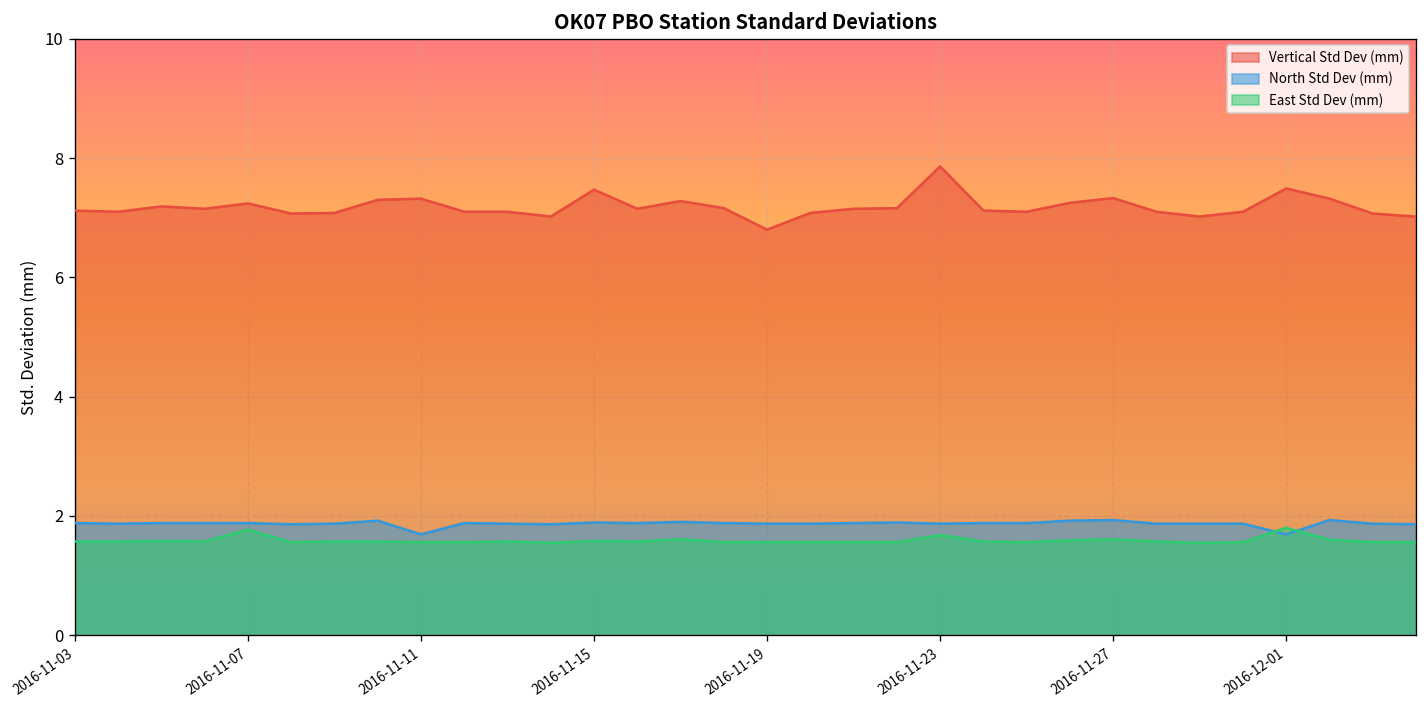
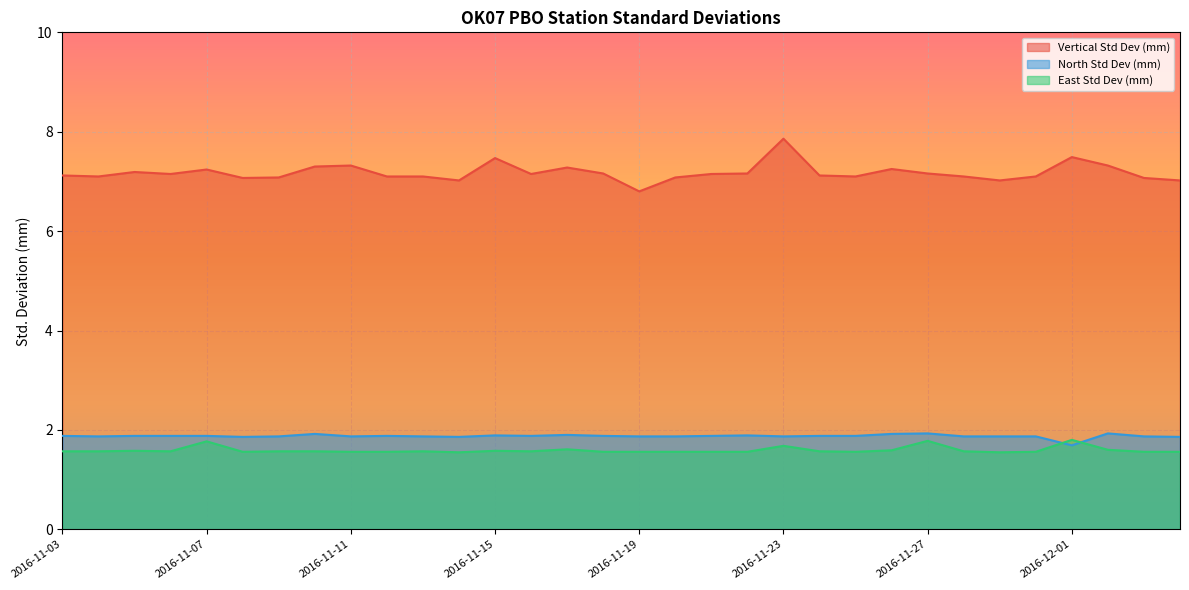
  {
    "Vertical Std Dev (mm)": {
      "2016-11-03": 7.1,
      "2016-11-07": 7.2,
      "2016-11-11": 7.3,
      "2016-11-15": 7.5,
      "2016-11-19": 6.8,
      "2016-11-23": 7.9,
-     "2016-11-27": 7.3,
+     "2016-11-27": 7.2,
      "2016-12-01": 7.5
    },
    "North Std Dev (mm)": {
      "2016-11-03": 1.9,
      "2016-11-07": 1.9,
-     "2016-11-11": 1.7,
+     "2016-11-11": 1.9,
      "2016-11-15": 1.9,
      "2016-11-19": 1.9,
      "2016-11-23": 1.9,
      "2016-11-27": 1.9,
      "2016-12-01": 1.7
    },
    "East Std Dev (mm)": {
      "2016-11-03": 1.6,
      "2016-11-07": 1.8,
      "2016-11-11": 1.6,
      "2016-11-15": 1.6,
      "2016-11-19": 1.6,
      "2016-11-23": 1.7,
-     "2016-11-27": 1.6,
+     "2016-11-27": 1.8,
      "2016-12-01": 1.8
    }
  }
